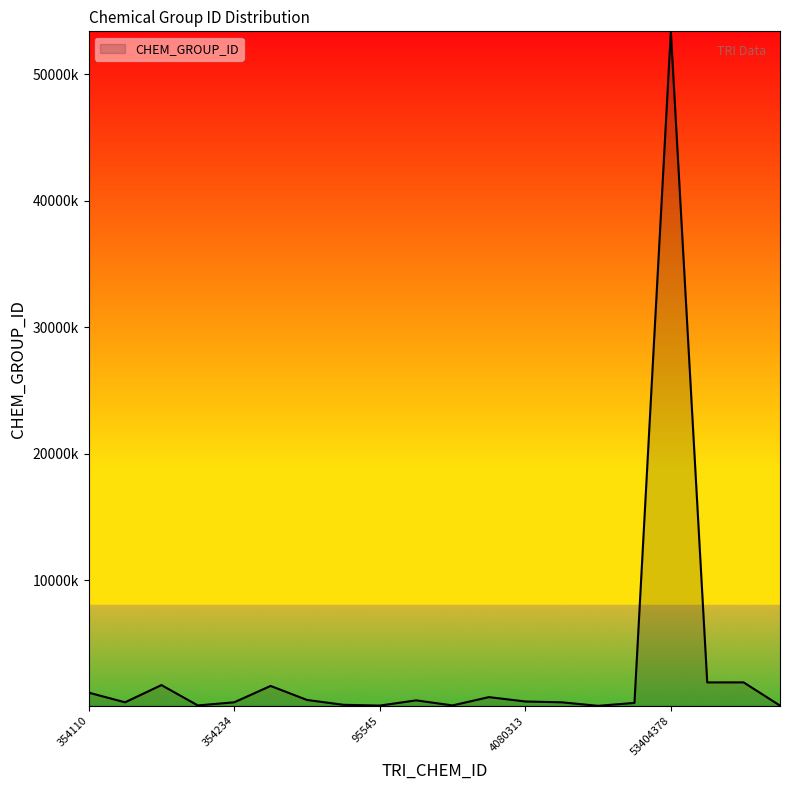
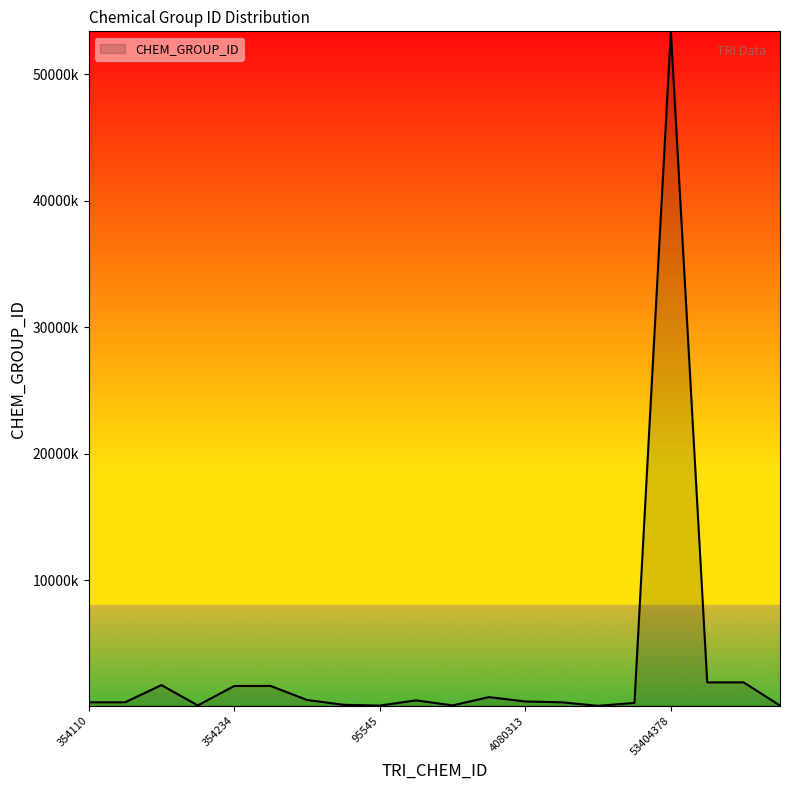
  {
-   "354110": 1100000,
-   "354234": 400000,
+   "354110": 400000,
+   "354234": 1600000,
    "95545": 100000,
    "4080313": 400000,
    "53404378": 53400000
  }
